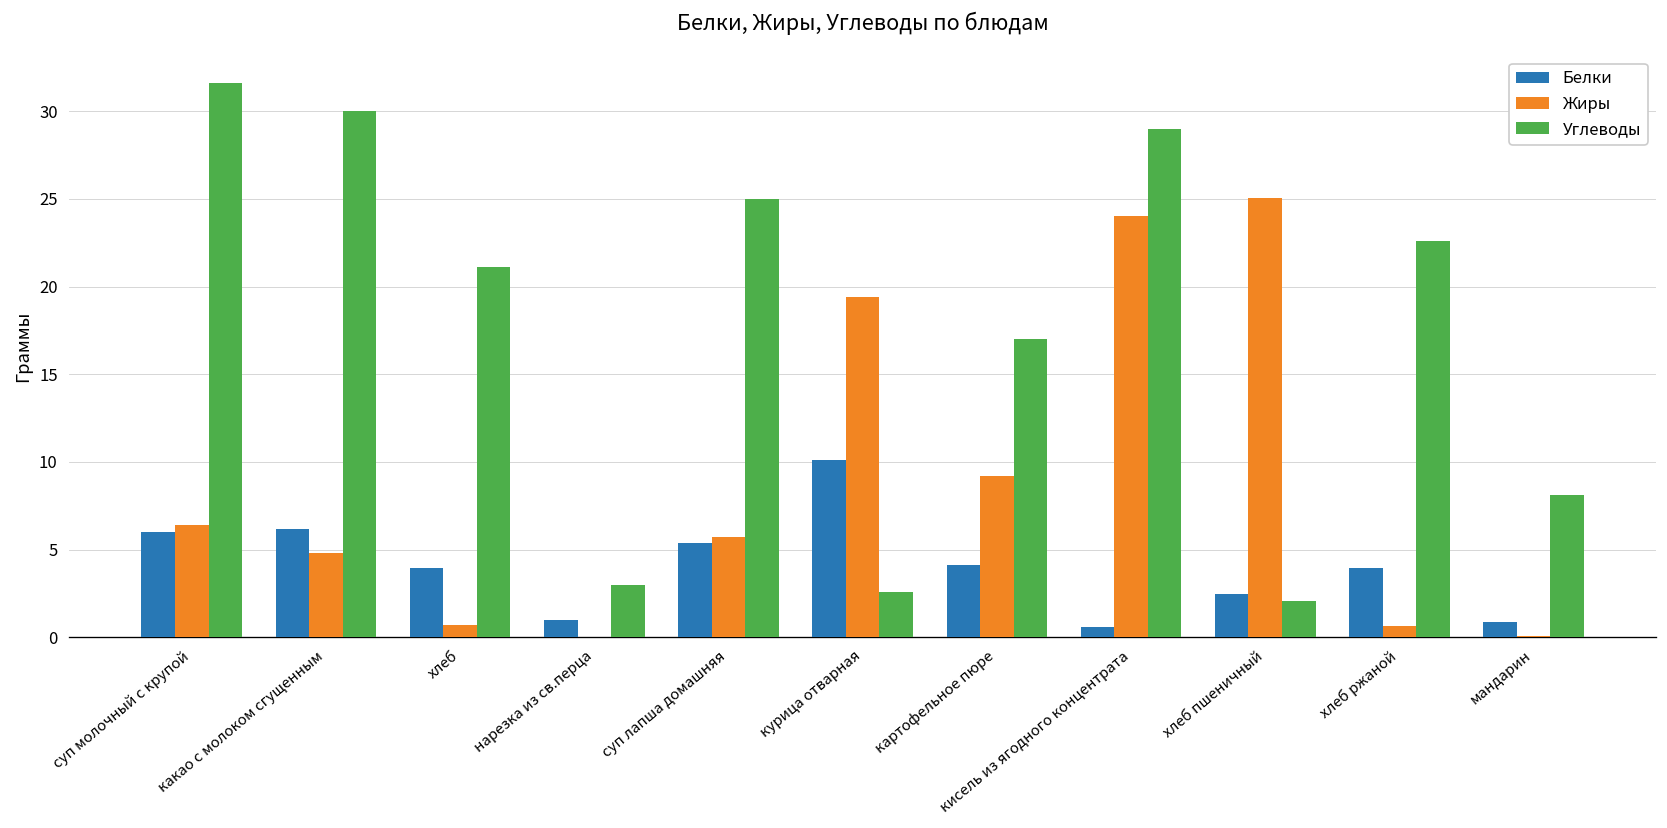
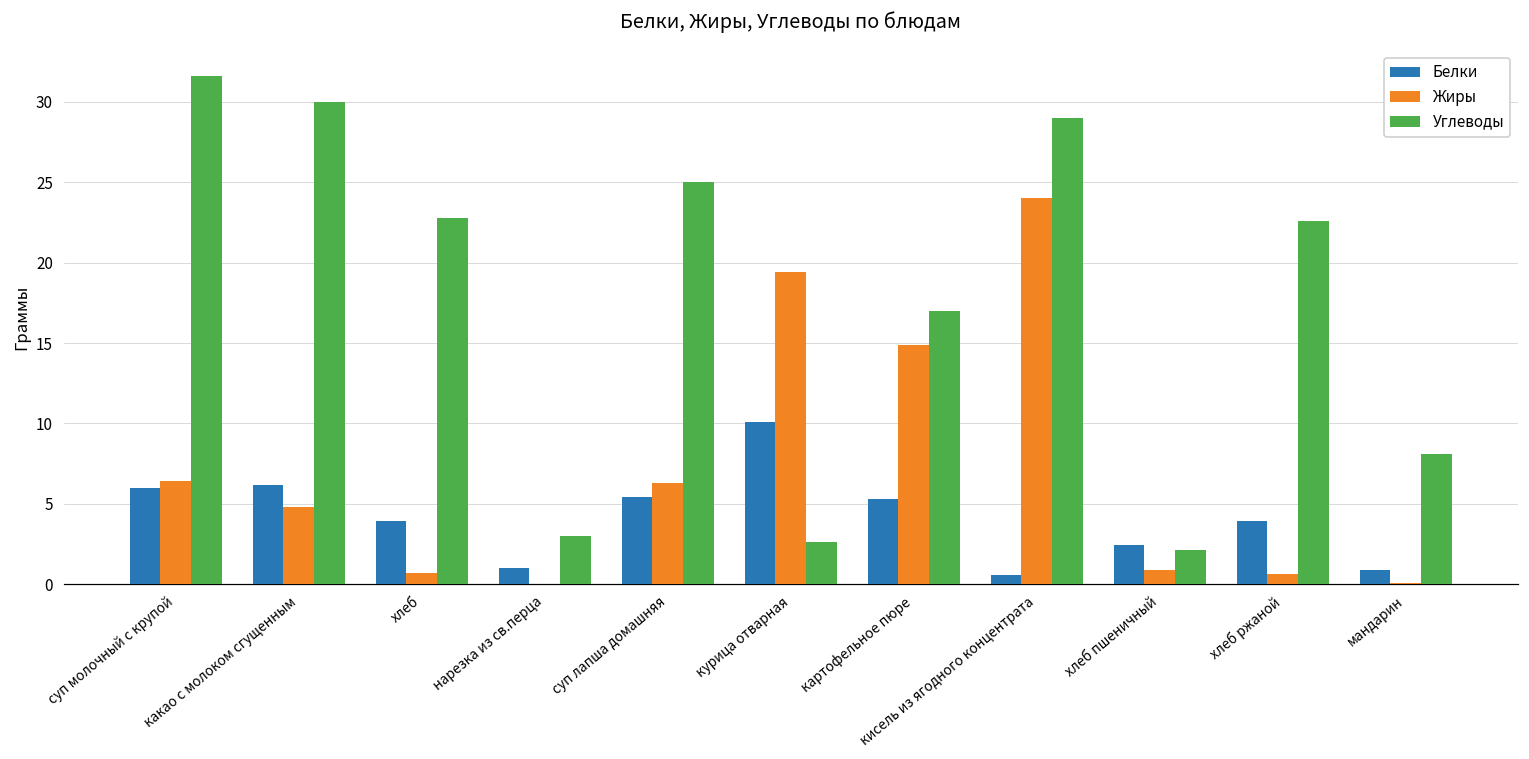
  {
    "Белки": {
      "суп молочный с крупой": 6.0,
      "какао с молоком сгущенным": 6.2,
      "хлеб": 4.0,
      "нарезка из св.перца": 1.0,
      "суп лапша домашняя": 5.4,
      "курица отварная": 10.1,
-     "картофельное пюре": 4.1,
+     "картофельное пюре": 5.3,
      "кисель из ягодного концентрата": 0.6,
      "хлеб пшеничный": 2.5,
      "хлеб ржаной": 4.0,
      "мандарин": 0.9
    },
    "Жиры": {
      "суп молочный с крупой": 6.4,
      "какао с молоком сгущенным": 4.8,
      "хлеб": 0.7,
      "нарезка из св.перца": 0.0,
-     "суп лапша домашняя": 5.7,
+     "суп лапша домашняя": 6.3,
      "курица отварная": 19.4,
-     "картофельное пюре": 9.2,
+     "картофельное пюре": 14.9,
      "кисель из ягодного концентрата": 24.0,
-     "хлеб пшеничный": 25.1,
+     "хлеб пшеничный": 0.9,
      "хлеб ржаной": 0.7
    },
    "Углеводы": {
      "суп молочный с крупой": 31.6,
      "какао с молоком сгущенным": 30.0,
-     "хлеб": 21.1,
+     "хлеб": 22.8,
      "нарезка из св.перца": 3.0,
      "суп лапша домашняя": 25.0,
      "курица отварная": 2.6,
      "картофельное пюре": 17.0,
      "кисель из ягодного концентрата": 29.0,
      "хлеб пшеничный": 2.1,
      "хлеб ржаной": 22.6,
      "мандарин": 8.1
    }
  }
